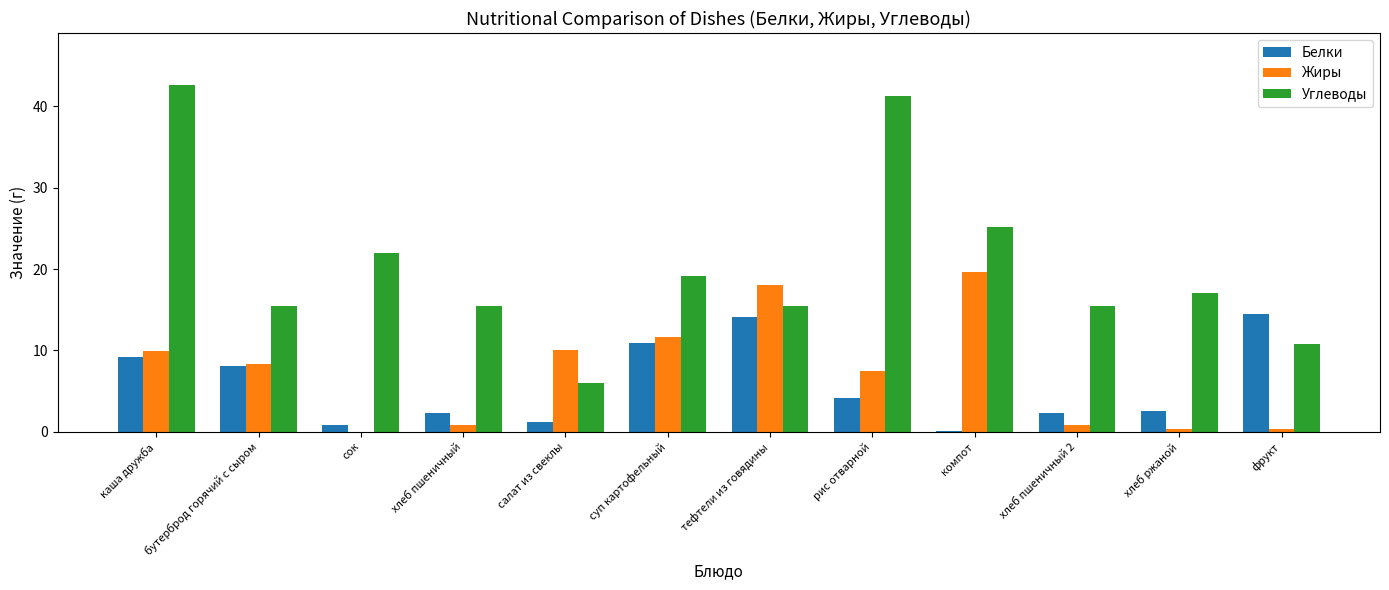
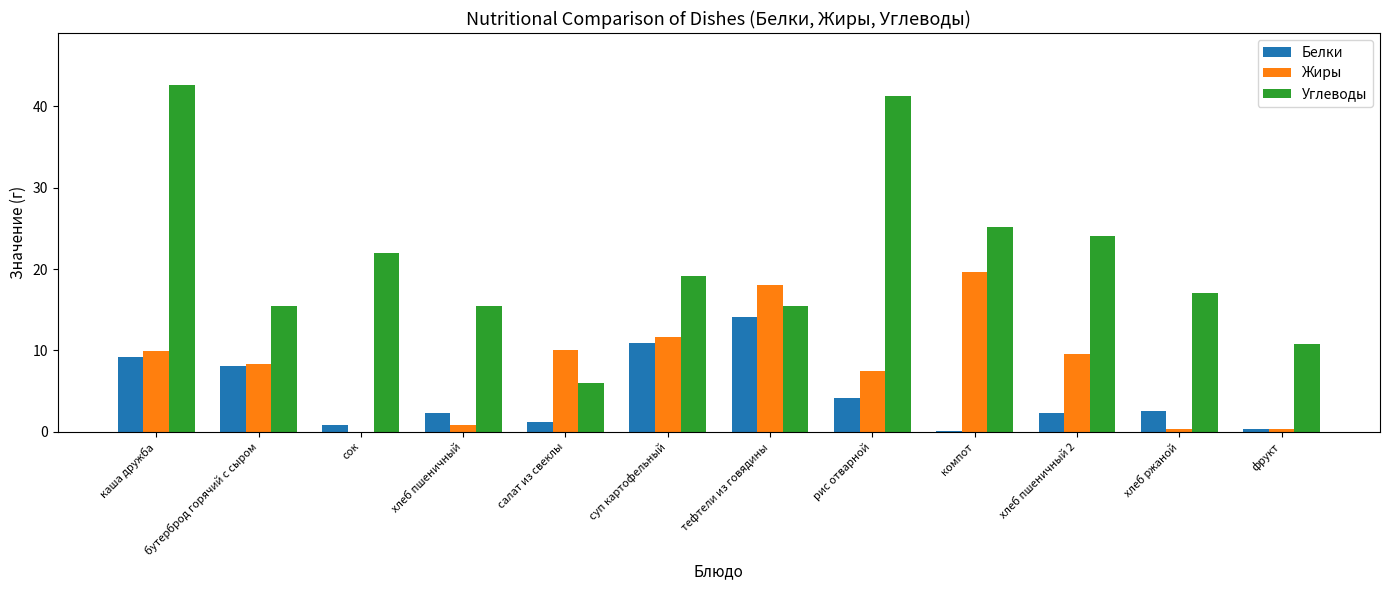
  {
    "Белки": {
      "каша дружба": 9,
      "бутерброд горячий с сыром": 8,
      "сок": 1,
      "хлеб пшеничный": 2,
      "салат из свеклы": 1,
      "суп картофельный": 11,
      "тефтели из говядины": 14,
      "рис отварной": 4,
      "хлеб пшеничный 2": 2,
      "хлеб ржаной": 3,
-     "фрукт": 15
+     "фрукт": 0
    },
    "Жиры": {
      "каша дружба": 10,
      "бутерброд горячий с сыром": 8,
      "сок": 0,
      "хлеб пшеничный": 1,
      "салат из свеклы": 10,
      "суп картофельный": 12,
      "тефтели из говядины": 18,
      "рис отварной": 8,
      "компот": 20,
-     "хлеб пшеничный 2": 1,
+     "хлеб пшеничный 2": 10,
      "хлеб ржаной": 0,
      "фрукт": 0
    },
    "Углеводы": {
      "каша дружба": 43,
      "бутерброд горячий с сыром": 15,
      "сок": 22,
      "хлеб пшеничный": 15,
      "салат из свеклы": 6,
      "суп картофельный": 19,
      "тефтели из говядины": 16,
      "рис отварной": 41,
      "компот": 25,
-     "хлеб пшеничный 2": 15,
+     "хлеб пшеничный 2": 24,
      "хлеб ржаной": 17,
      "фрукт": 11
    }
  }
